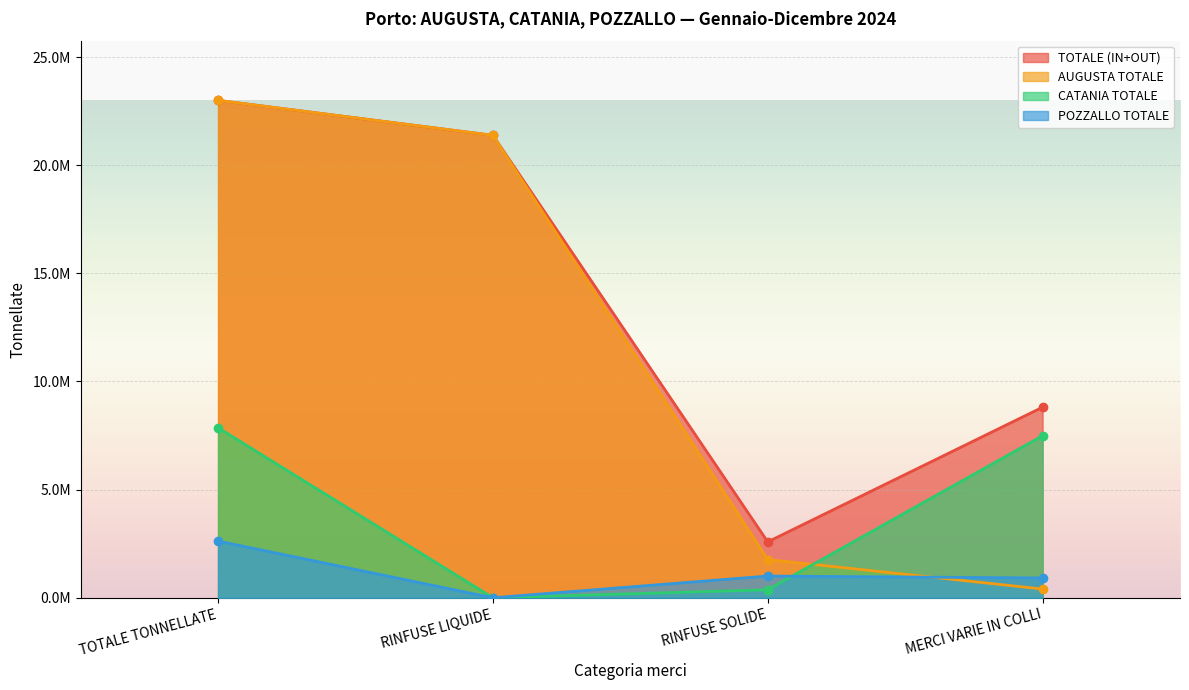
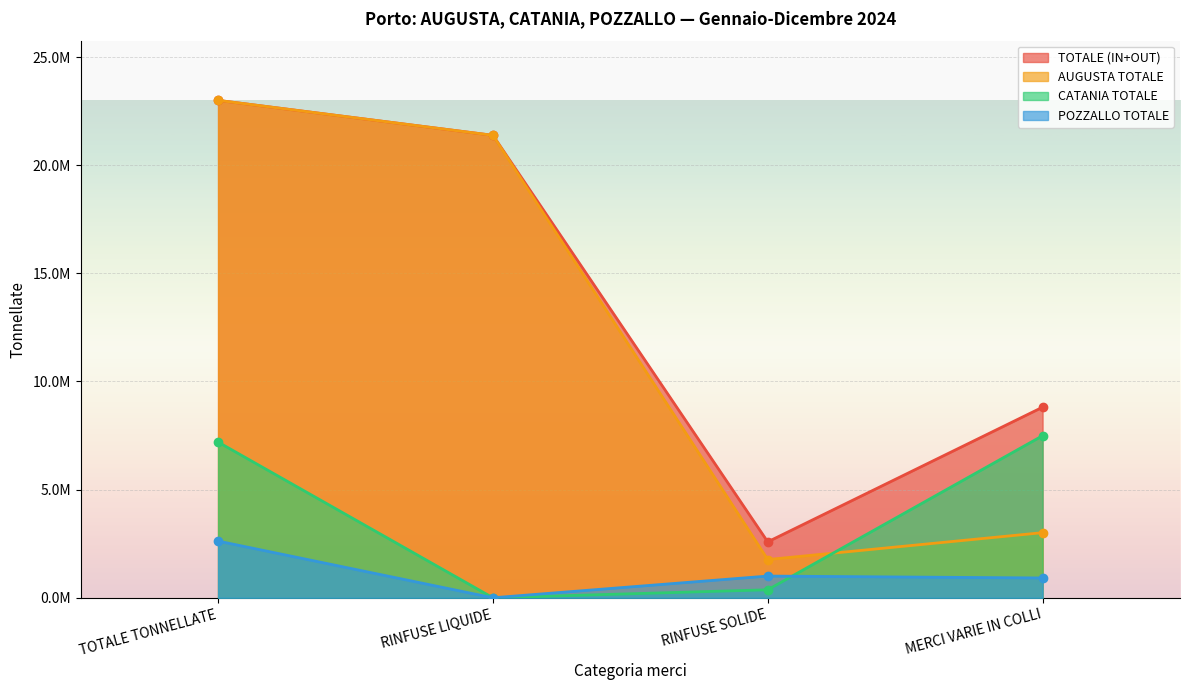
  {
    "TOTALE (IN+OUT)": {
      "RINFUSE SOLIDE": 2600000,
      "MERCI VARIE IN COLLI": 8800000
    },
    "AUGUSTA TOTALE": {
      "RINFUSE SOLIDE": 1800000,
-     "MERCI VARIE IN COLLI": 400000
+     "MERCI VARIE IN COLLI": 3000000
    },
    "CATANIA TOTALE": {
-     "TOTALE TONNELLATE": 7900000,
+     "TOTALE TONNELLATE": 7200000,
      "RINFUSE SOLIDE": 400000,
      "MERCI VARIE IN COLLI": 7500000
    },
    "POZZALLO TOTALE": {
      "TOTALE TONNELLATE": 2600000,
      "RINFUSE SOLIDE": 1000000,
      "MERCI VARIE IN COLLI": 900000
    }
  }
